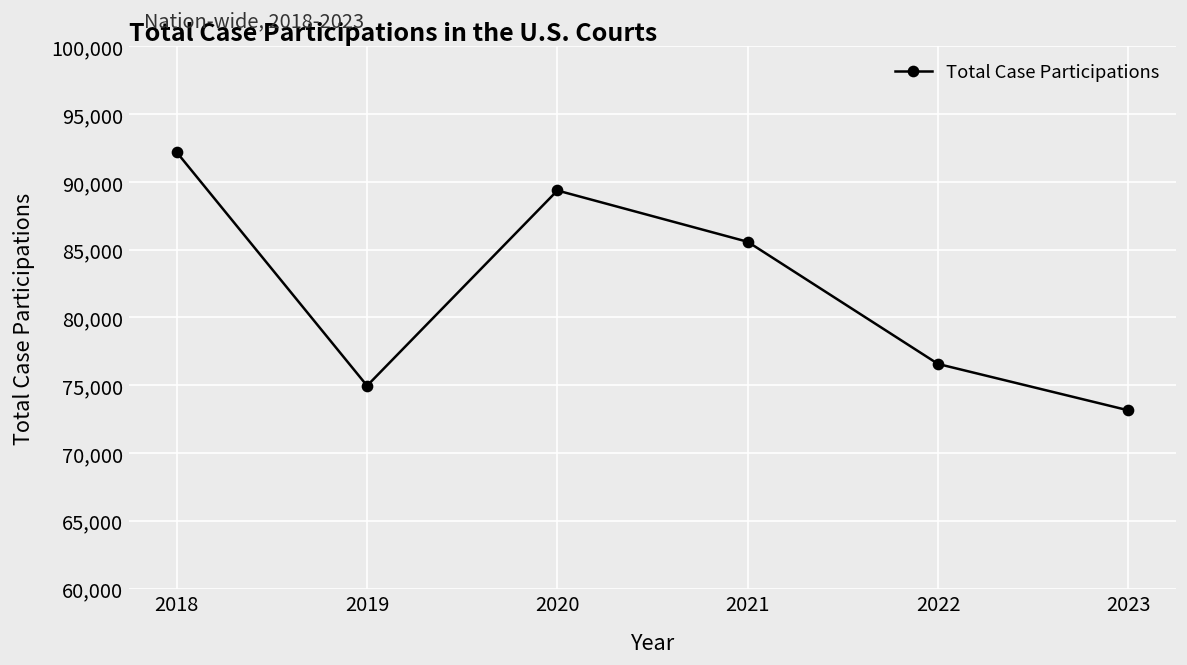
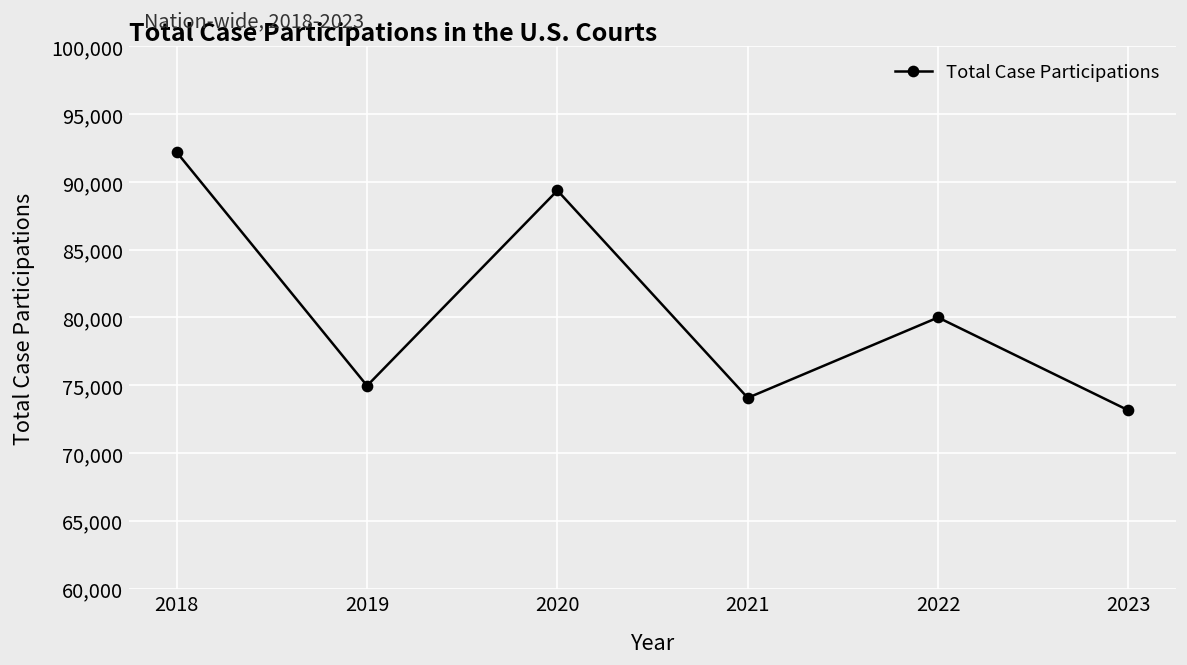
  {
    "2018": "92,200",
    "2019": "75,000",
    "2020": "89,400",
-   "2021": "85,600",
-   "2022": "76,600",
+   "2021": "74,100",
+   "2022": "80,000",
    "2023": "73,100"
  }
